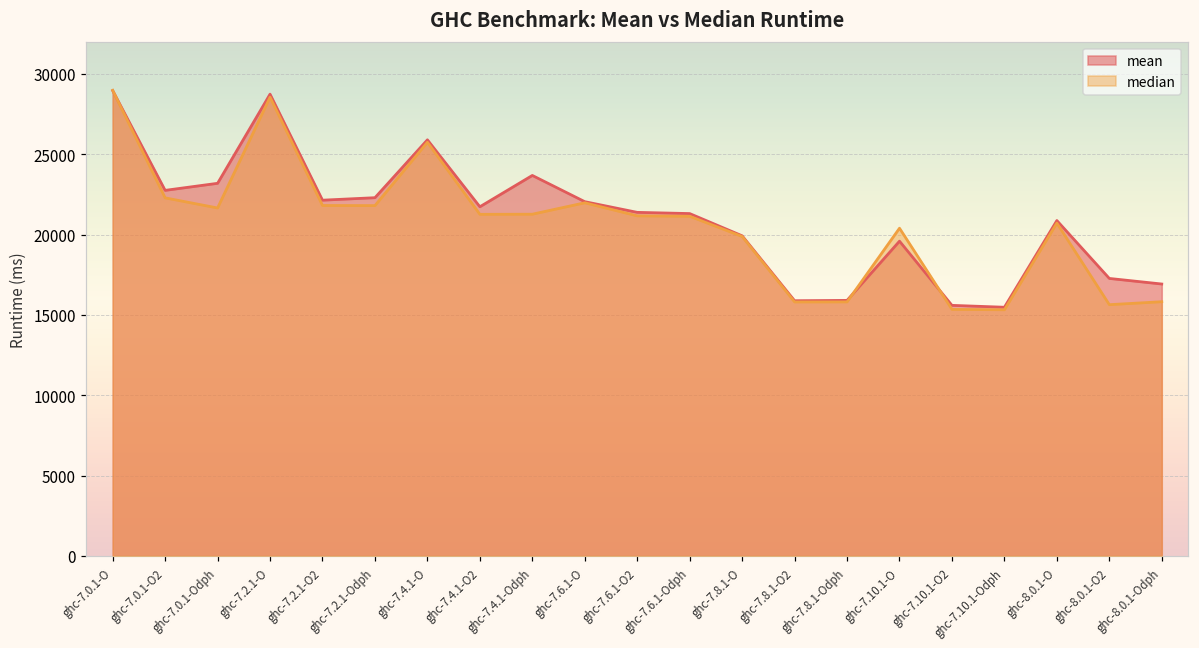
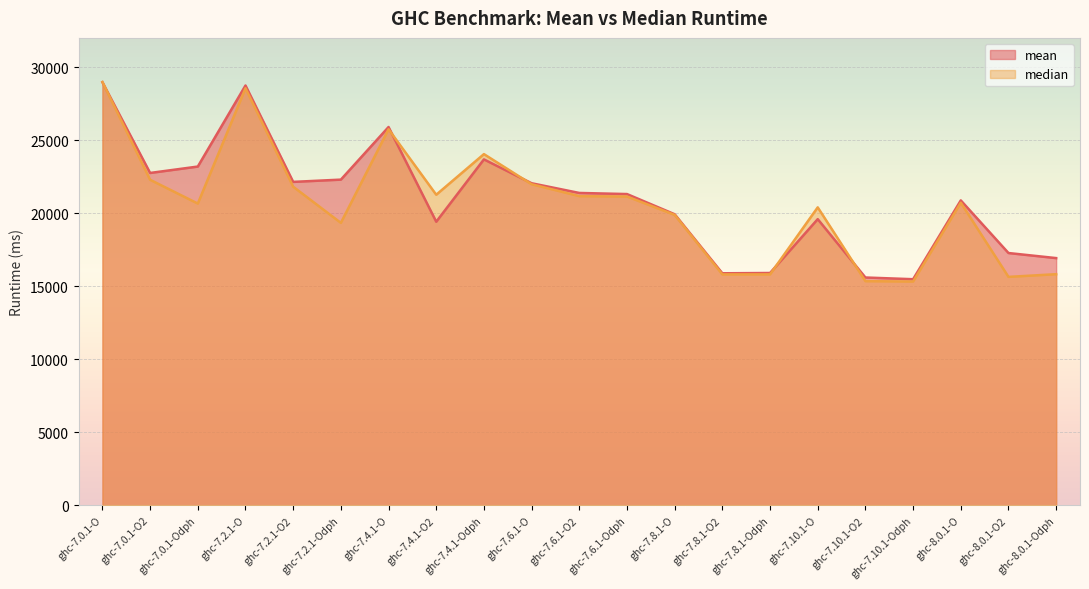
  {
    "mean": {
      "ghc-7.0.1-O2": 22800,
      "ghc-7.0.1-Odph": 23200,
      "ghc-7.2.1-O": 28700,
      "ghc-7.2.1-O2": 22100,
      "ghc-7.2.1-Odph": 22300,
-     "ghc-7.4.1-O2": 21700,
+     "ghc-7.4.1-O2": 19400,
      "ghc-7.4.1-Odph": 23700,
      "ghc-7.6.1-O2": 21400,
      "ghc-7.10.1-O": 19600,
      "ghc-7.10.1-O2": 15600,
      "ghc-8.0.1-O2": 17300,
      "ghc-8.0.1-Odph": 16900
    },
    "median": {
      "ghc-7.0.1-O2": 22300,
-     "ghc-7.0.1-Odph": 21700,
+     "ghc-7.0.1-Odph": 20700,
      "ghc-7.2.1-O": 28600,
      "ghc-7.2.1-O2": 21800,
-     "ghc-7.2.1-Odph": 21800,
+     "ghc-7.2.1-Odph": 19300,
      "ghc-7.4.1-O2": 21300,
-     "ghc-7.4.1-Odph": 21300,
+     "ghc-7.4.1-Odph": 24000,
      "ghc-7.6.1-O2": 21200,
      "ghc-7.10.1-O": 20400,
      "ghc-7.10.1-O2": 15300,
      "ghc-8.0.1-O2": 15600,
      "ghc-8.0.1-Odph": 15800
    }
  }
